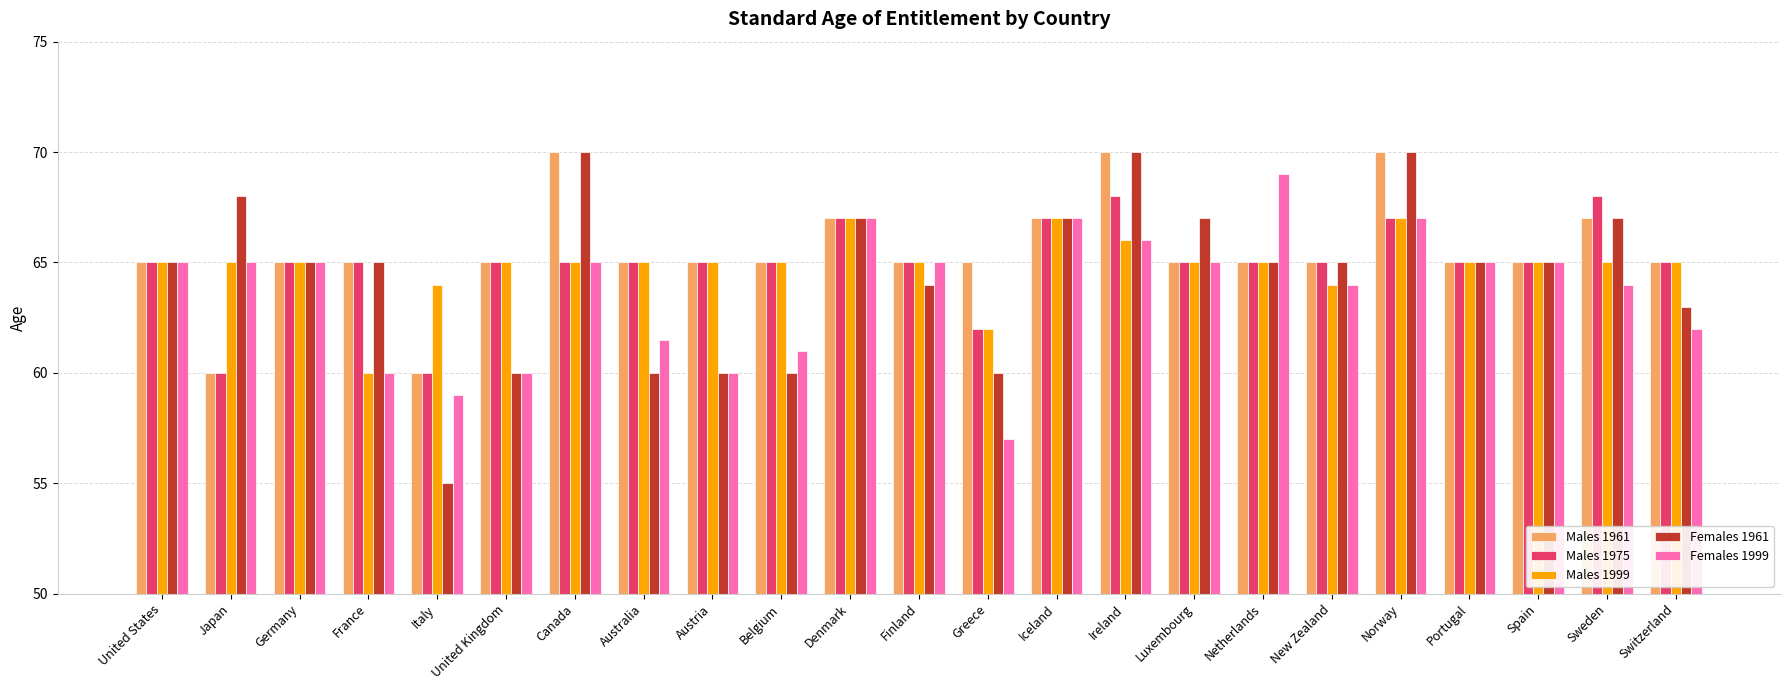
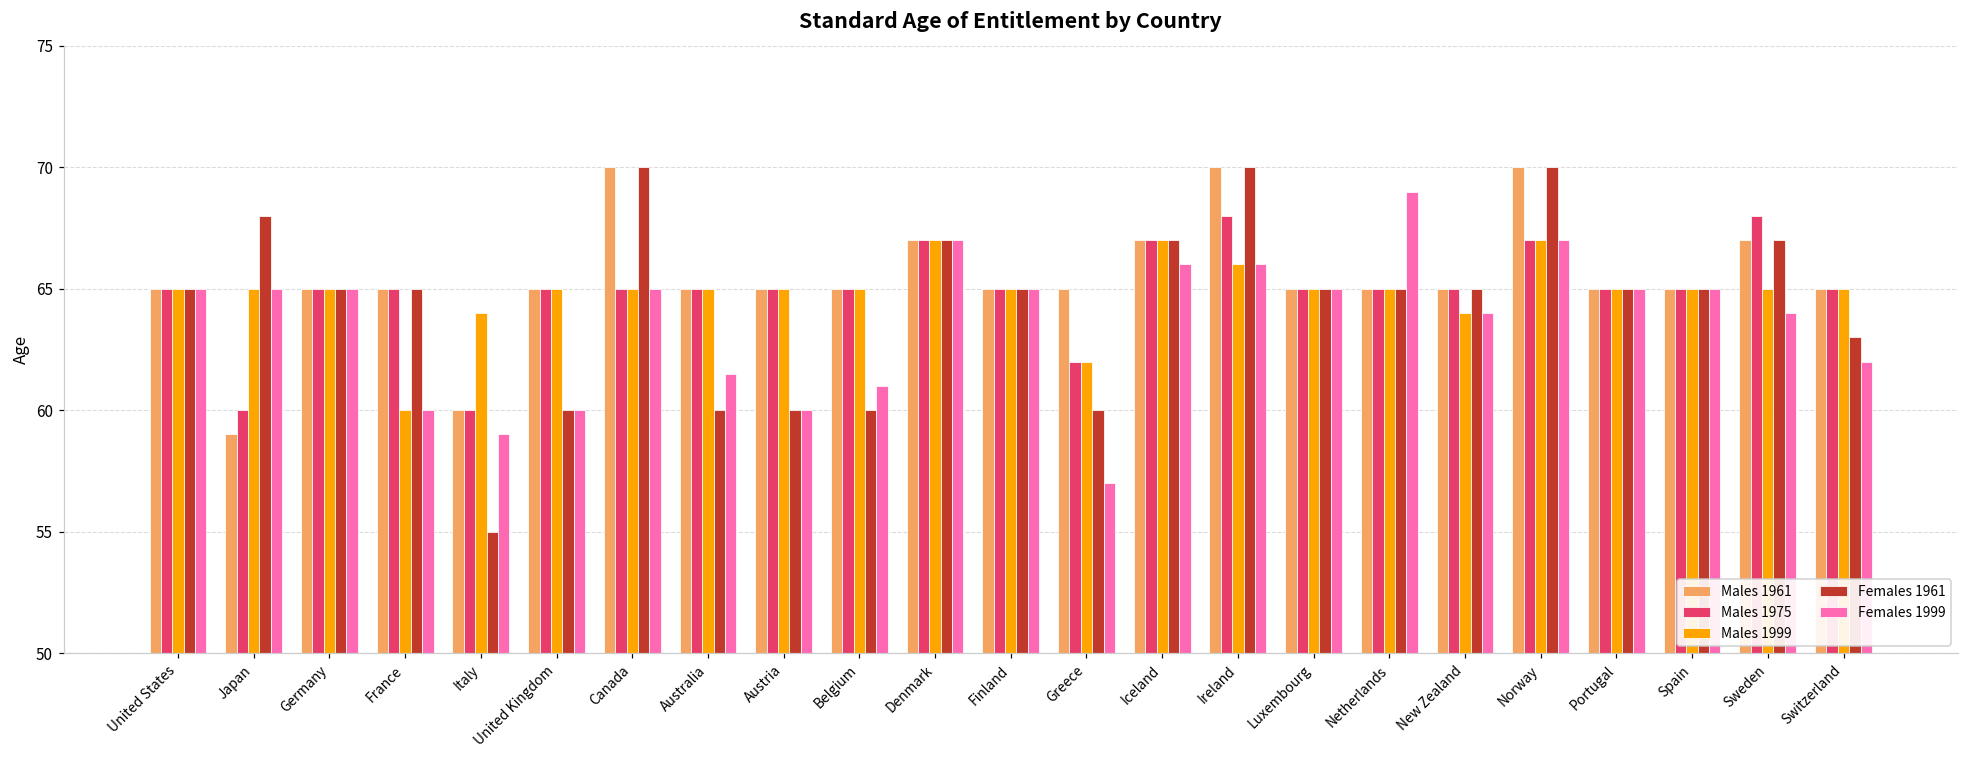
  {
    "Males 1961": {
      "United States": 65,
-     "Japan": 60,
+     "Japan": 59,
      "Germany": 65,
      "France": 65,
      "Italy": 60,
      "United Kingdom": 65,
      "Canada": 70,
      "Australia": 65,
      "Austria": 65,
      "Belgium": 65,
      "Denmark": 67,
      "Finland": 65,
      "Greece": 65,
      "Iceland": 67,
      "Ireland": 70,
      "Luxembourg": 65,
      "Netherlands": 65,
      "New Zealand": 65,
      "Norway": 70,
      "Portugal": 65,
      "Spain": 65,
      "Sweden": 67,
      "Switzerland": 65
    },
    "Males 1975": {
      "United States": 65,
      "Japan": 60,
      "Germany": 65,
      "France": 65,
      "Italy": 60,
      "United Kingdom": 65,
      "Canada": 65,
      "Australia": 65,
      "Austria": 65,
      "Belgium": 65,
      "Denmark": 67,
      "Finland": 65,
      "Greece": 62,
      "Iceland": 67,
      "Ireland": 68,
      "Luxembourg": 65,
      "Netherlands": 65,
      "New Zealand": 65,
      "Norway": 67,
      "Portugal": 65,
      "Spain": 65,
      "Sweden": 68,
      "Switzerland": 65
    },
    "Males 1999": {
      "United States": 65,
      "Japan": 65,
      "Germany": 65,
      "France": 60,
      "Italy": 64,
      "United Kingdom": 65,
      "Canada": 65,
      "Australia": 65,
      "Austria": 65,
      "Belgium": 65,
      "Denmark": 67,
      "Finland": 65,
      "Greece": 62,
      "Iceland": 67,
      "Ireland": 66,
      "Luxembourg": 65,
      "Netherlands": 65,
      "New Zealand": 64,
      "Norway": 67,
      "Portugal": 65,
      "Spain": 65,
      "Sweden": 65,
      "Switzerland": 65
    },
    "Females 1961": {
      "United States": 65,
      "Japan": 68,
      "Germany": 65,
      "France": 65,
      "Italy": 55,
      "United Kingdom": 60,
      "Canada": 70,
      "Australia": 60,
      "Austria": 60,
      "Belgium": 60,
      "Denmark": 67,
-     "Finland": 64,
+     "Finland": 65,
      "Greece": 60,
      "Iceland": 67,
      "Ireland": 70,
-     "Luxembourg": 67,
+     "Luxembourg": 65,
      "Netherlands": 65,
      "New Zealand": 65,
      "Norway": 70,
      "Portugal": 65,
      "Spain": 65,
      "Sweden": 67,
      "Switzerland": 63
    },
    "Females 1999": {
      "United States": 65,
      "Japan": 65,
      "Germany": 65,
      "France": 60,
      "Italy": 59,
      "United Kingdom": 60,
      "Canada": 65,
      "Australia": 61.5,
      "Austria": 60,
      "Belgium": 61,
      "Denmark": 67,
      "Finland": 65,
      "Greece": 57,
-     "Iceland": 67,
+     "Iceland": 66,
      "Ireland": 66,
      "Luxembourg": 65,
      "Netherlands": 69,
      "New Zealand": 64,
      "Norway": 67,
      "Portugal": 65,
      "Spain": 65,
      "Sweden": 64,
      "Switzerland": 62
    }
  }
